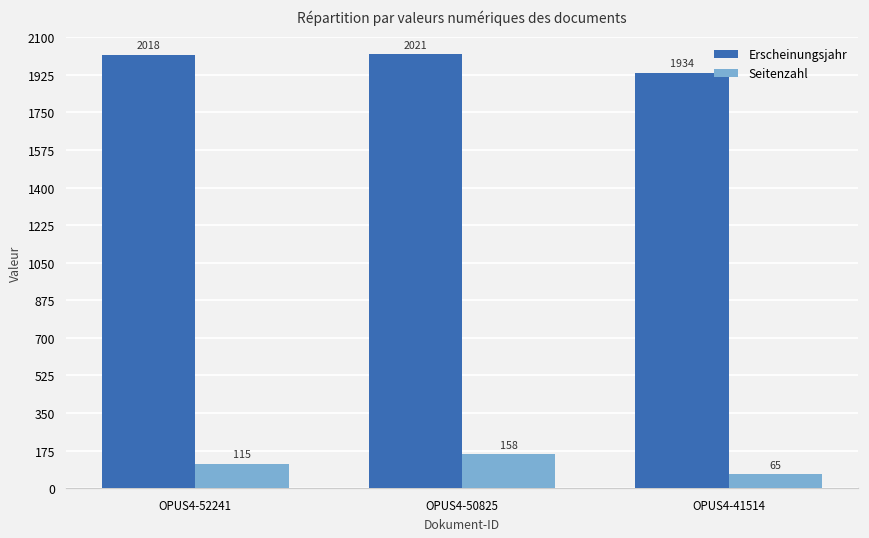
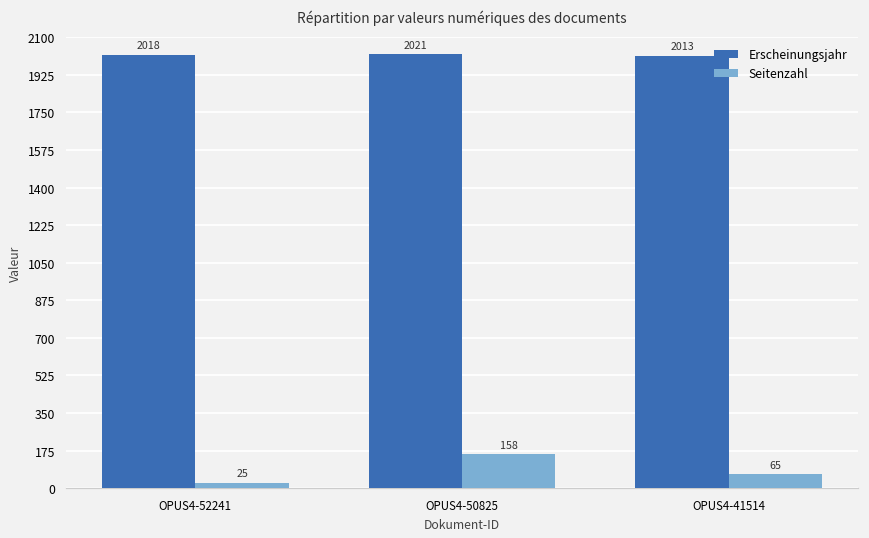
  {
    "Erscheinungsjahr": {
      "OPUS4-52241": 2018,
      "OPUS4-50825": 2021,
-     "OPUS4-41514": 1934
+     "OPUS4-41514": 2013
    },
    "Seitenzahl": {
-     "OPUS4-52241": 115,
+     "OPUS4-52241": 25,
      "OPUS4-50825": 158,
      "OPUS4-41514": 65
    }
  }
